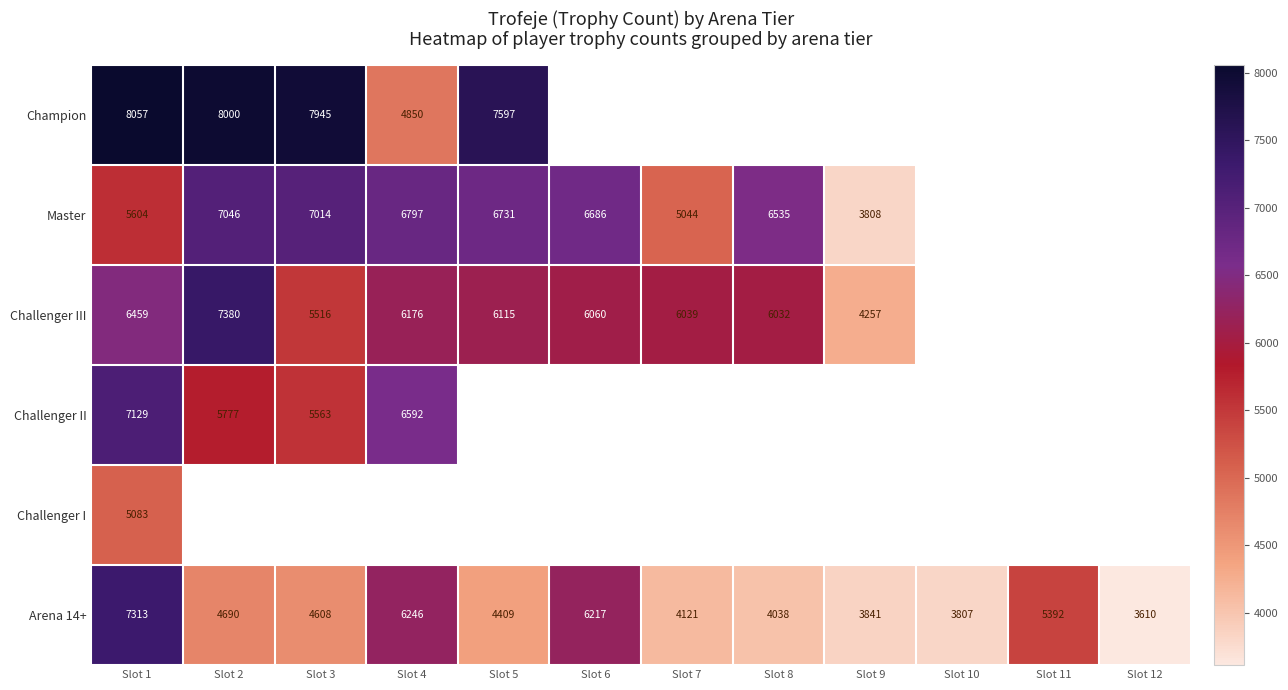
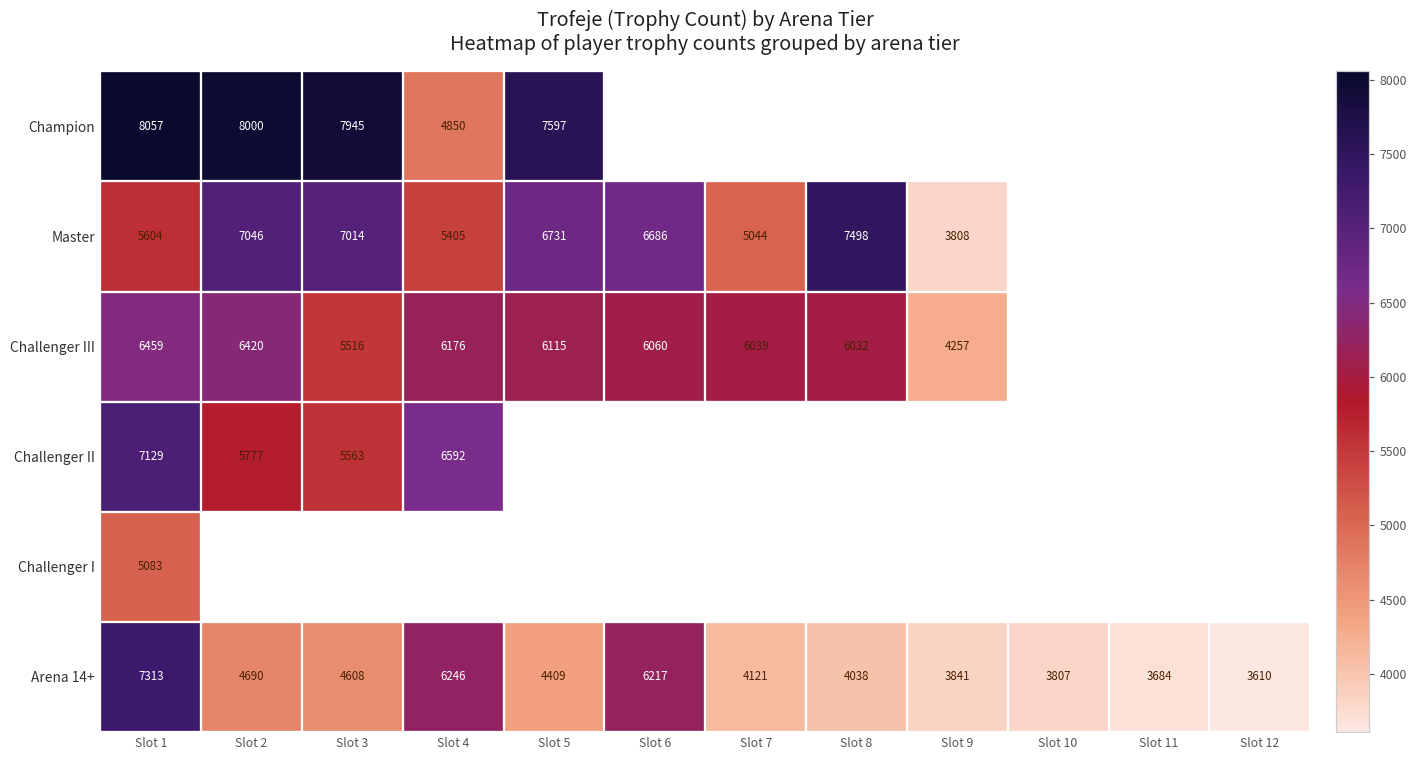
  {
    "Champion": {
      "Slot 1": 8057,
      "Slot 2": 8000,
      "Slot 3": 7945,
      "Slot 4": 4850,
      "Slot 5": 7597
    },
    "Master": {
      "Slot 1": 5604,
      "Slot 2": 7046,
      "Slot 3": 7014,
-     "Slot 4": 6797,
+     "Slot 4": 5405,
      "Slot 5": 6731,
      "Slot 6": 6686,
      "Slot 7": 5044,
-     "Slot 8": 6535,
+     "Slot 8": 7498,
      "Slot 9": 3808
    },
    "Challenger III": {
      "Slot 1": 6459,
-     "Slot 2": 7380,
+     "Slot 2": 6420,
      "Slot 3": 5516,
      "Slot 4": 6176,
      "Slot 5": 6115,
      "Slot 6": 6060,
      "Slot 7": 6039,
      "Slot 8": 6032,
      "Slot 9": 4257
    },
    "Challenger II": {
      "Slot 1": 7129,
      "Slot 2": 5777,
      "Slot 3": 5563,
      "Slot 4": 6592
    },
    "Challenger I": {
      "Slot 1": 5083
    },
    "Arena 14+": {
      "Slot 1": 7313,
      "Slot 2": 4690,
      "Slot 3": 4608,
      "Slot 4": 6246,
      "Slot 5": 4409,
      "Slot 6": 6217,
      "Slot 7": 4121,
      "Slot 8": 4038,
      "Slot 9": 3841,
      "Slot 10": 3807,
-     "Slot 11": 5392,
+     "Slot 11": 3684,
      "Slot 12": 3610
    }
  }
